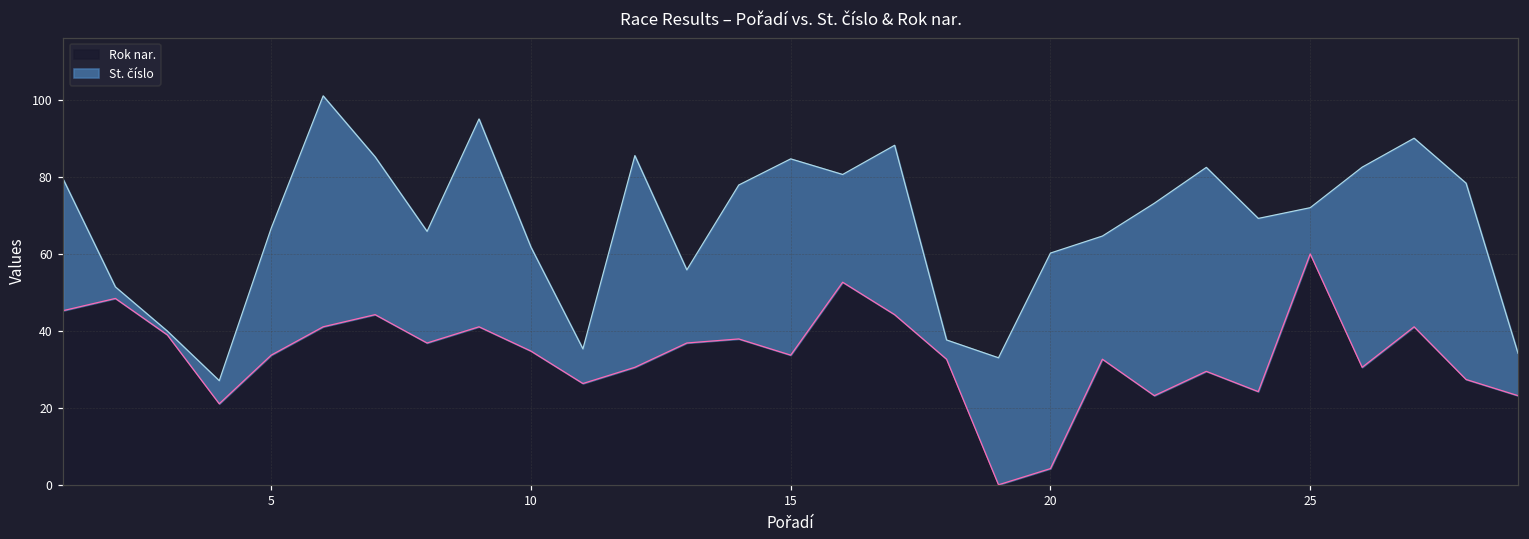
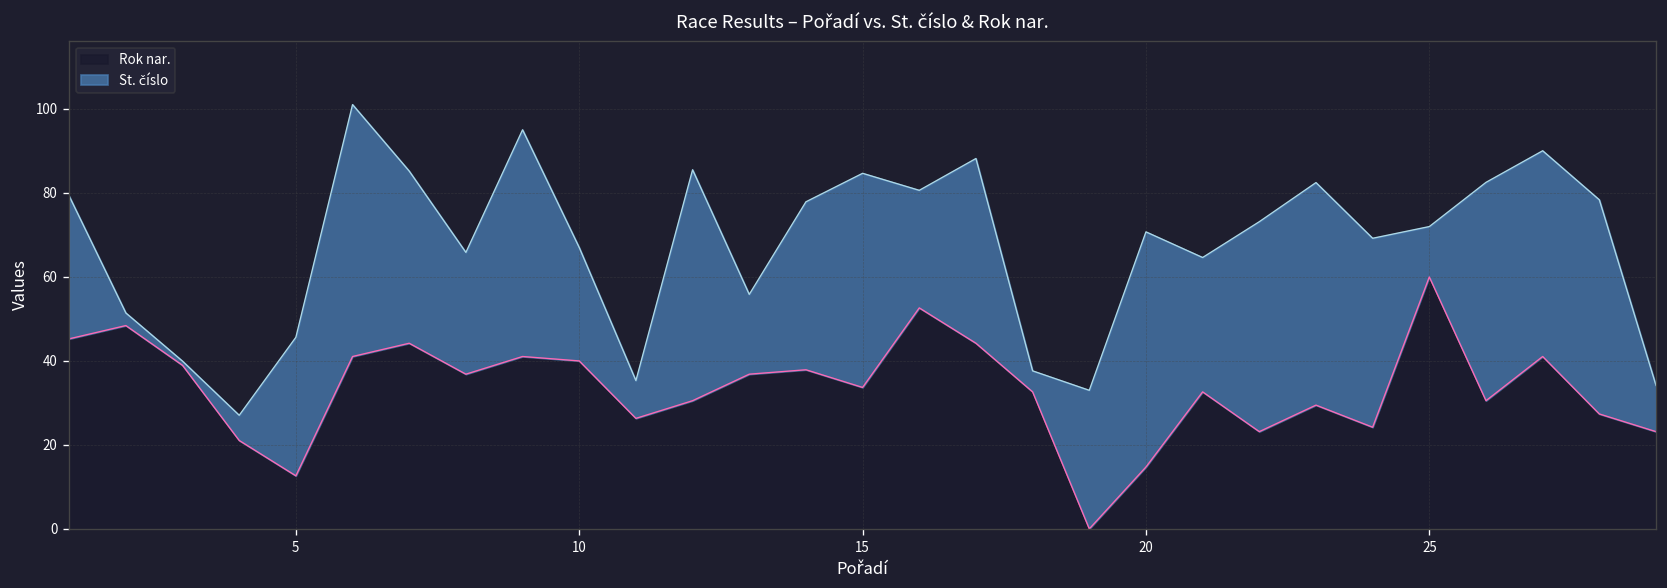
  {
    "Rok nar.": {
-     "5": 34,
-     "10": 35,
+     "5": 13,
+     "10": 40,
      "15": 34,
-     "20": 4,
+     "20": 15,
      "25": 60
    },
    "St. číslo": {
      "5": 33,
      "10": 27,
      "15": 51,
      "20": 56,
      "25": 12
    }
  }
